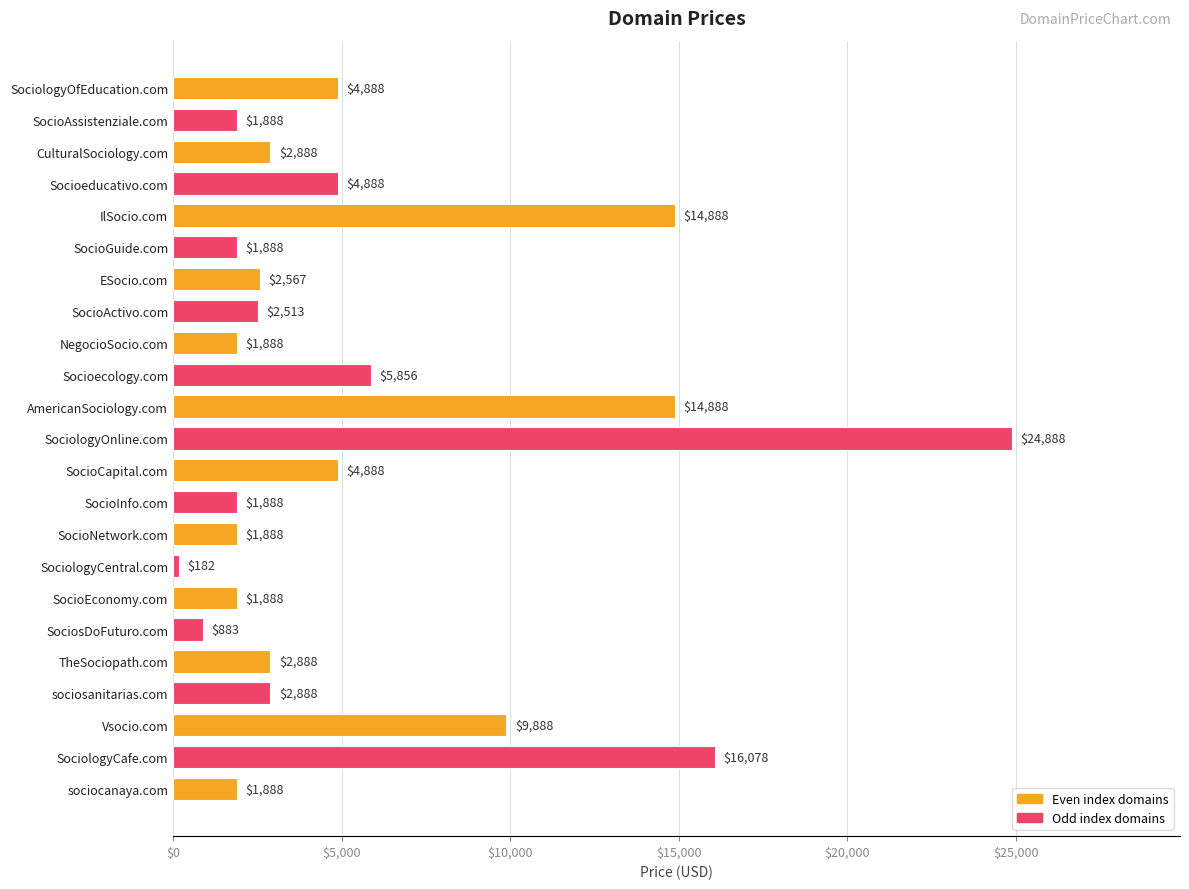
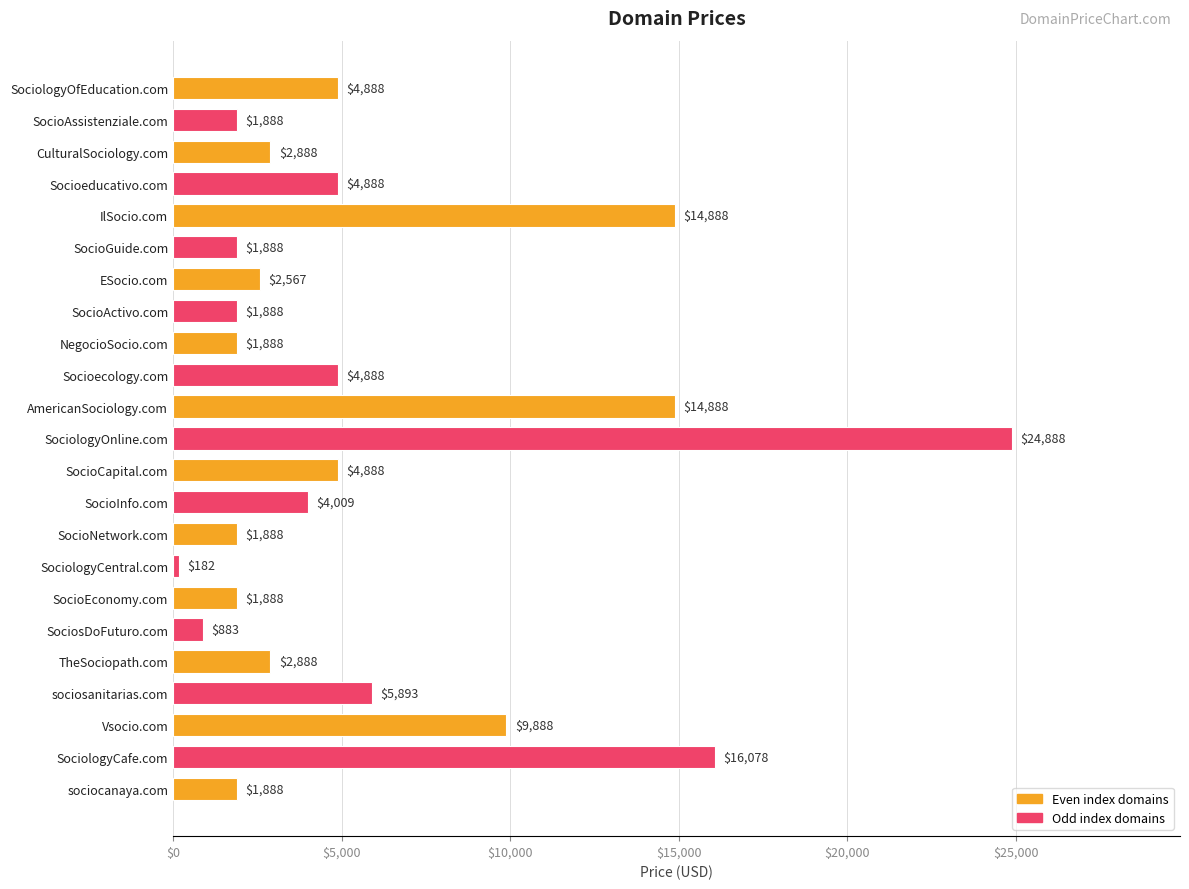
  {
    "SociologyOfEducation.com": "$4,888",
    "SocioAssistenziale.com": "$1,888",
    "CulturalSociology.com": "$2,888",
    "Socioeducativo.com": "$4,888",
    "IlSocio.com": "$14,888",
    "SocioGuide.com": "$1,888",
    "ESocio.com": "$2,567",
-   "SocioActivo.com": "$2,513",
+   "SocioActivo.com": "$1,888",
    "NegocioSocio.com": "$1,888",
-   "Socioecology.com": "$5,856",
+   "Socioecology.com": "$4,888",
    "AmericanSociology.com": "$14,888",
    "SociologyOnline.com": "$24,888",
    "SocioCapital.com": "$4,888",
-   "SocioInfo.com": "$1,888",
+   "SocioInfo.com": "$4,009",
    "SocioNetwork.com": "$1,888",
    "SociologyCentral.com": "$182",
    "SocioEconomy.com": "$1,888",
    "SociosDoFuturo.com": "$883",
    "TheSociopath.com": "$2,888",
-   "sociosanitarias.com": "$2,888",
+   "sociosanitarias.com": "$5,893",
    "Vsocio.com": "$9,888",
    "SociologyCafe.com": "$16,078",
    "sociocanaya.com": "$1,888"
  }
